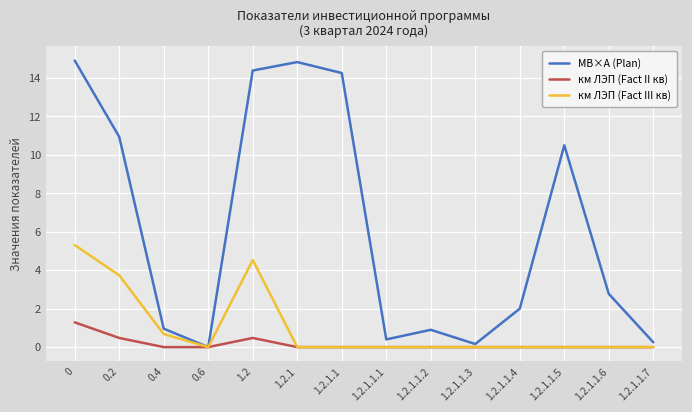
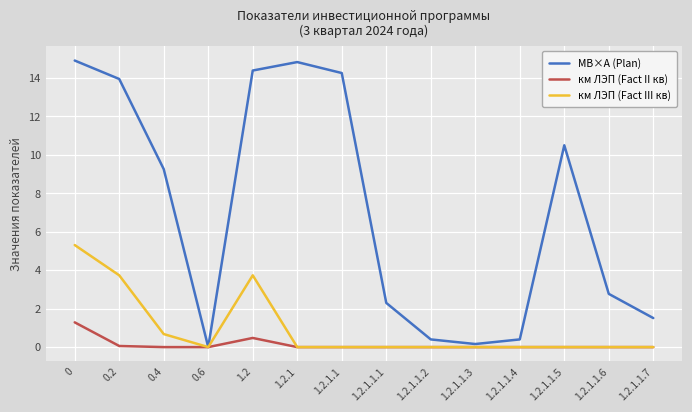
  {
    "МВ×А (Plan)": {
      "0": 14.9,
-     "0.2": 10.9,
-     "0.4": 1.0,
+     "0.2": 14.0,
+     "0.4": 9.3,
      "1.2": 14.4,
      "1.2.1": 14.8,
      "1.2.1.1": 14.3,
-     "1.2.1.1.1": 0.4,
-     "1.2.1.1.2": 0.9,
+     "1.2.1.1.1": 2.3,
+     "1.2.1.1.2": 0.4,
      "1.2.1.1.3": 0.2,
-     "1.2.1.1.4": 2.0,
+     "1.2.1.1.4": 0.4,
      "1.2.1.1.5": 10.5,
      "1.2.1.1.6": 2.8,
-     "1.2.1.1.7": 0.3
+     "1.2.1.1.7": 1.5
    },
    "км ЛЭП (Fact II кв)": {
      "0": 1.3,
-     "0.2": 0.5,
+     "0.2": 0.1,
      "0.4": 0.0,
      "1.2": 0.5
    },
    "км ЛЭП (Fact III кв)": {
      "0": 5.3,
      "0.2": 3.7,
      "0.4": 0.7,
-     "1.2": 4.5
+     "1.2": 3.7
    }
  }
